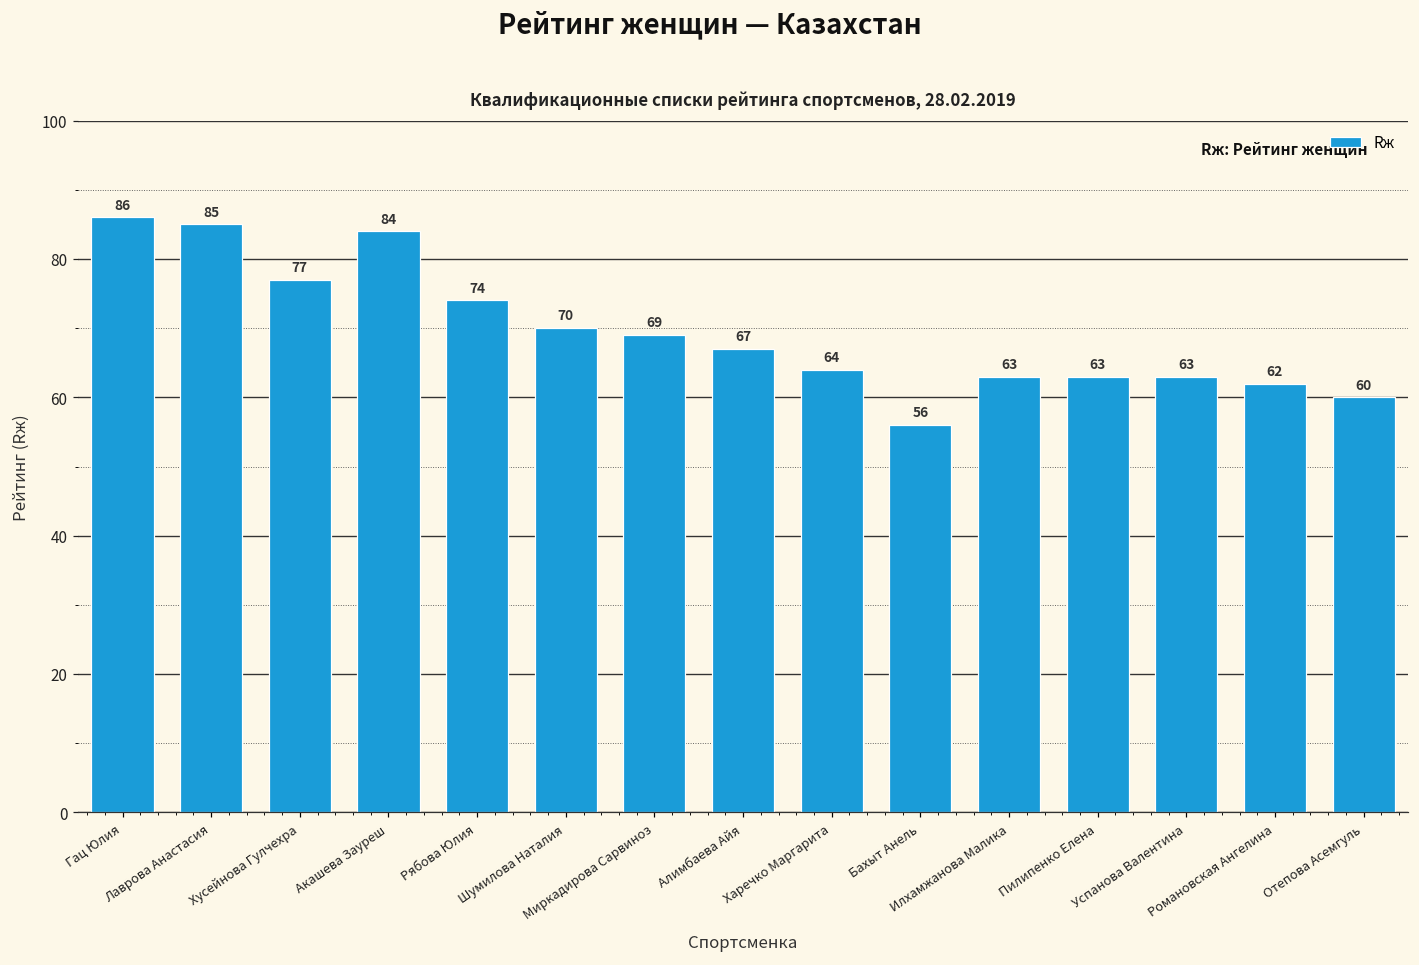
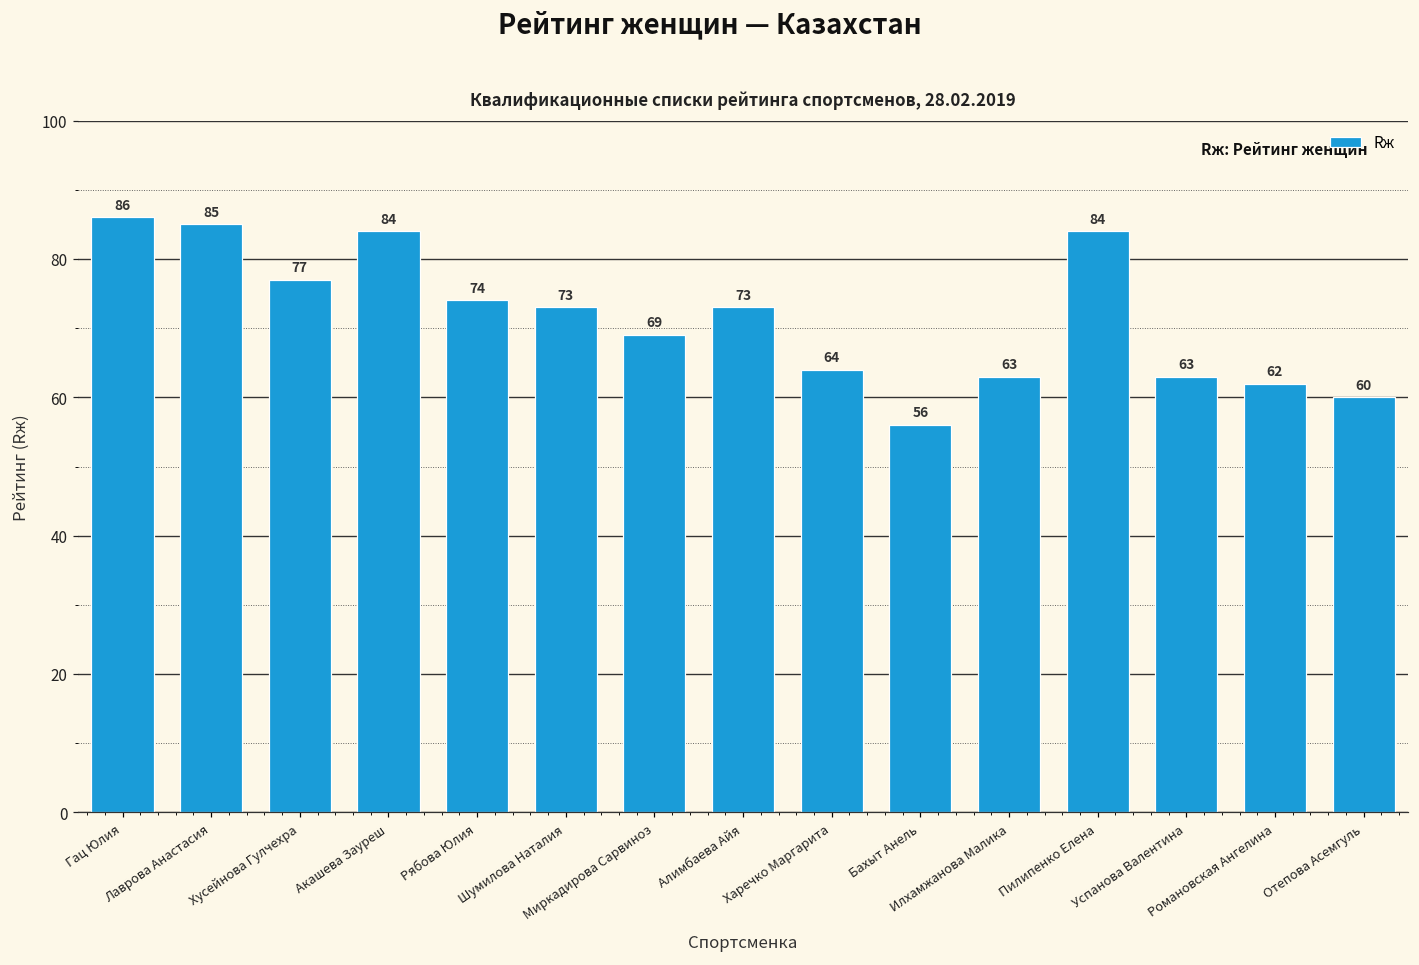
  {
    "Гац Юлия": 86,
    "Лаврова Анастасия": 85,
    "Хусейнова Гулчехра": 77,
    "Акашева Зауреш": 84,
    "Рябова Юлия": 74,
-   "Шумилова Наталия": 70,
+   "Шумилова Наталия": 73,
    "Миркадирова Сарвиноз": 69,
-   "Алимбаева Айя": 67,
+   "Алимбаева Айя": 73,
    "Харечко Маргарита": 64,
    "Бахыт Анель": 56,
    "Илхамжанова Малика": 63,
-   "Пилипенко Елена": 63,
+   "Пилипенко Елена": 84,
    "Успанова Валентина": 63,
    "Романовская Ангелина": 62,
    "Отепова Асемгуль": 60
  }
